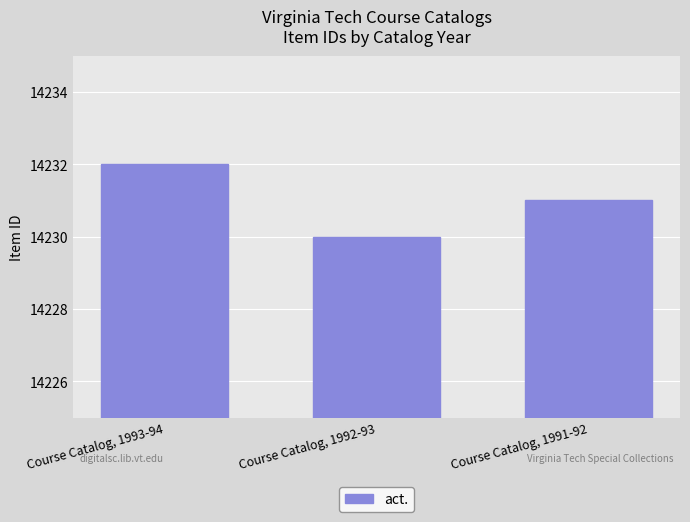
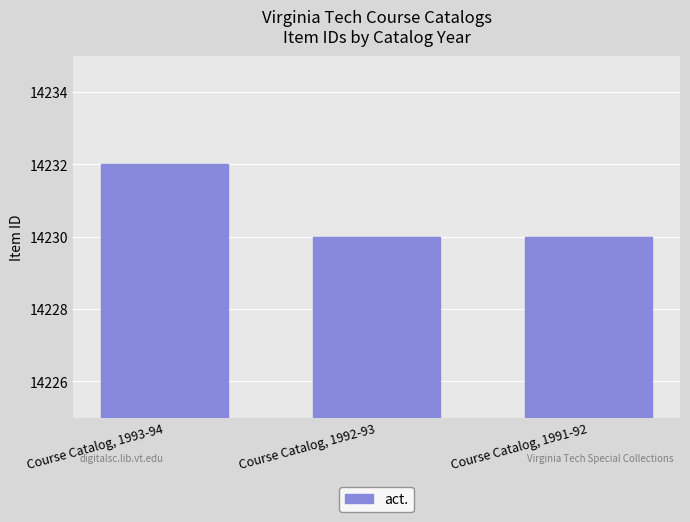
  {
    "Course Catalog, 1993-94": 14232,
    "Course Catalog, 1992-93": 14230,
-   "Course Catalog, 1991-92": 14231
+   "Course Catalog, 1991-92": 14230
  }
